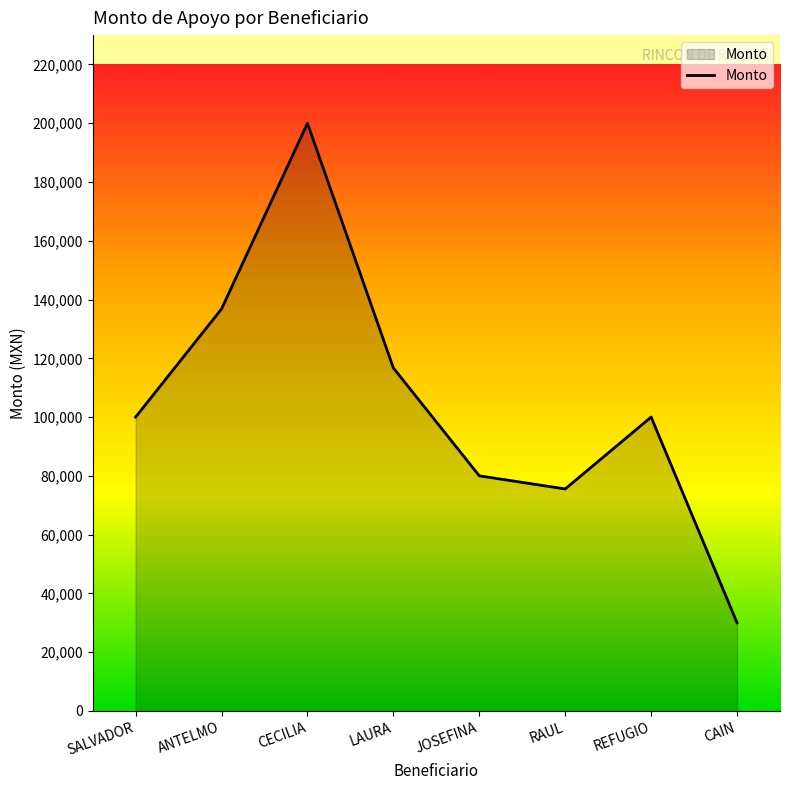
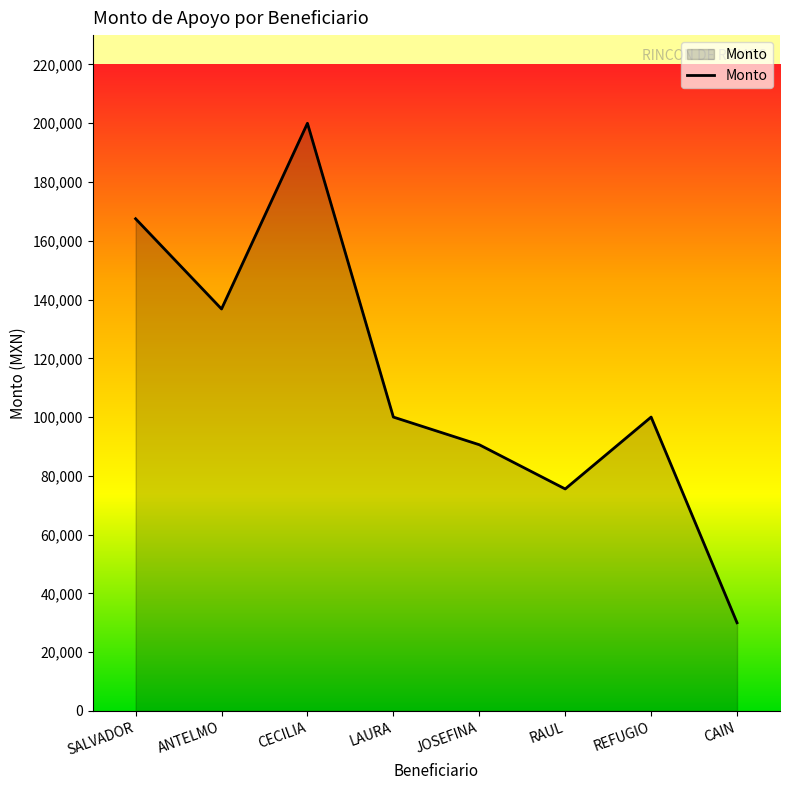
  {
-   "SALVADOR": "100,000",
+   "SALVADOR": "167,000",
    "ANTELMO": "137,000",
    "CECILIA": "200,000",
-   "LAURA": "117,000",
-   "JOSEFINA": "80,000",
+   "LAURA": "100,000",
+   "JOSEFINA": "91,000",
    "RAUL": "76,000",
    "REFUGIO": "100,000",
    "CAIN": "30,000"
  }
